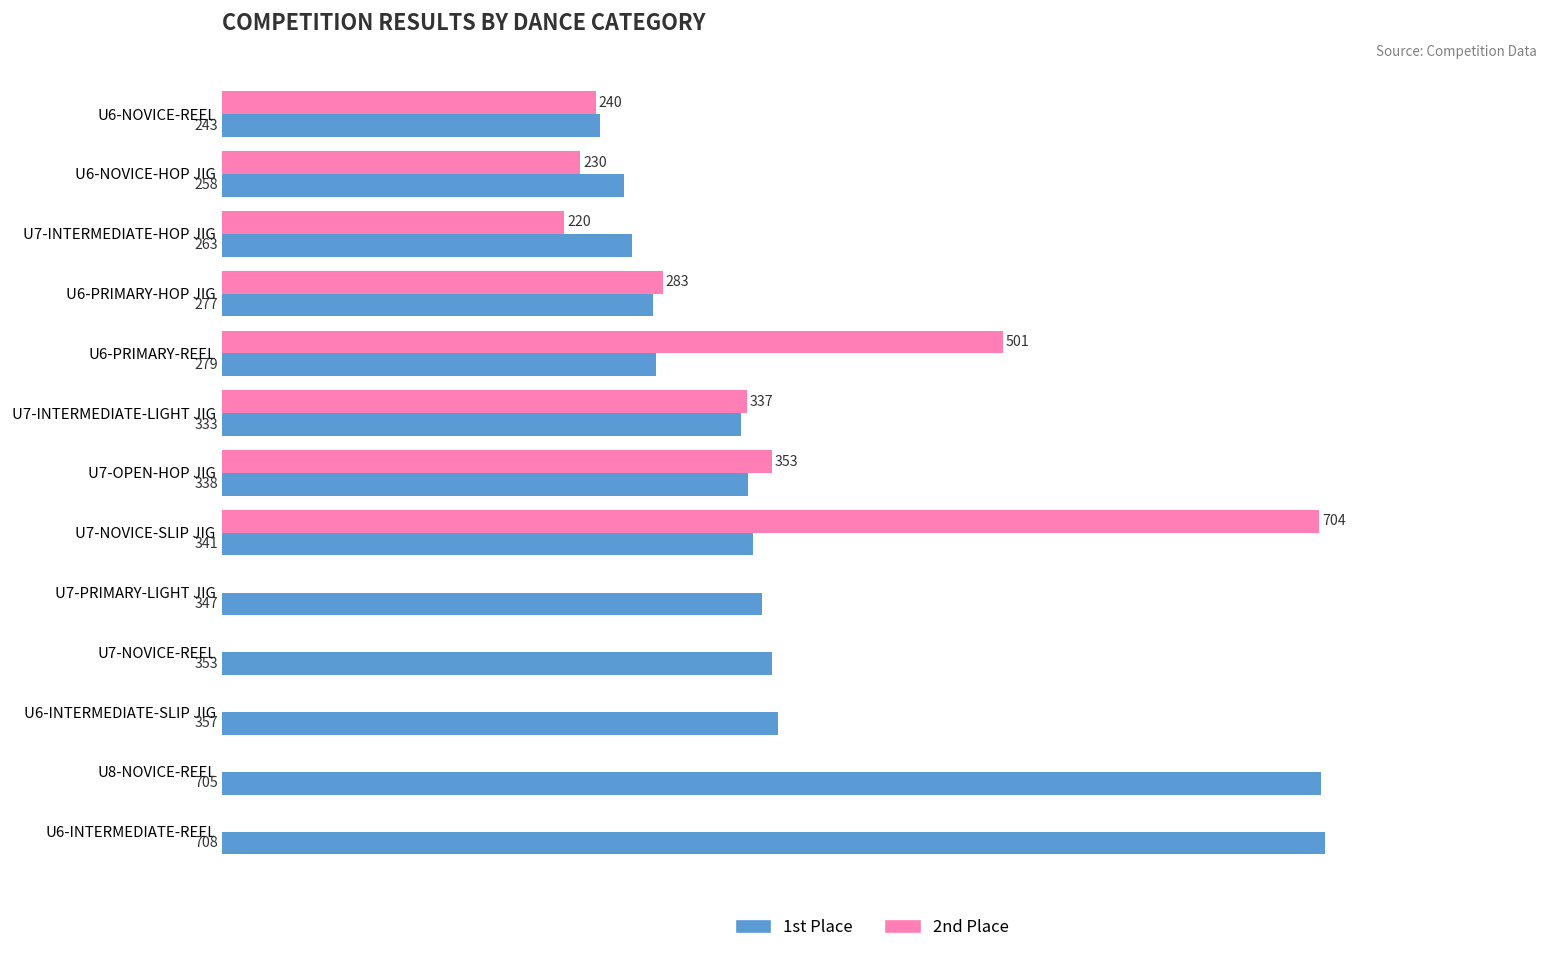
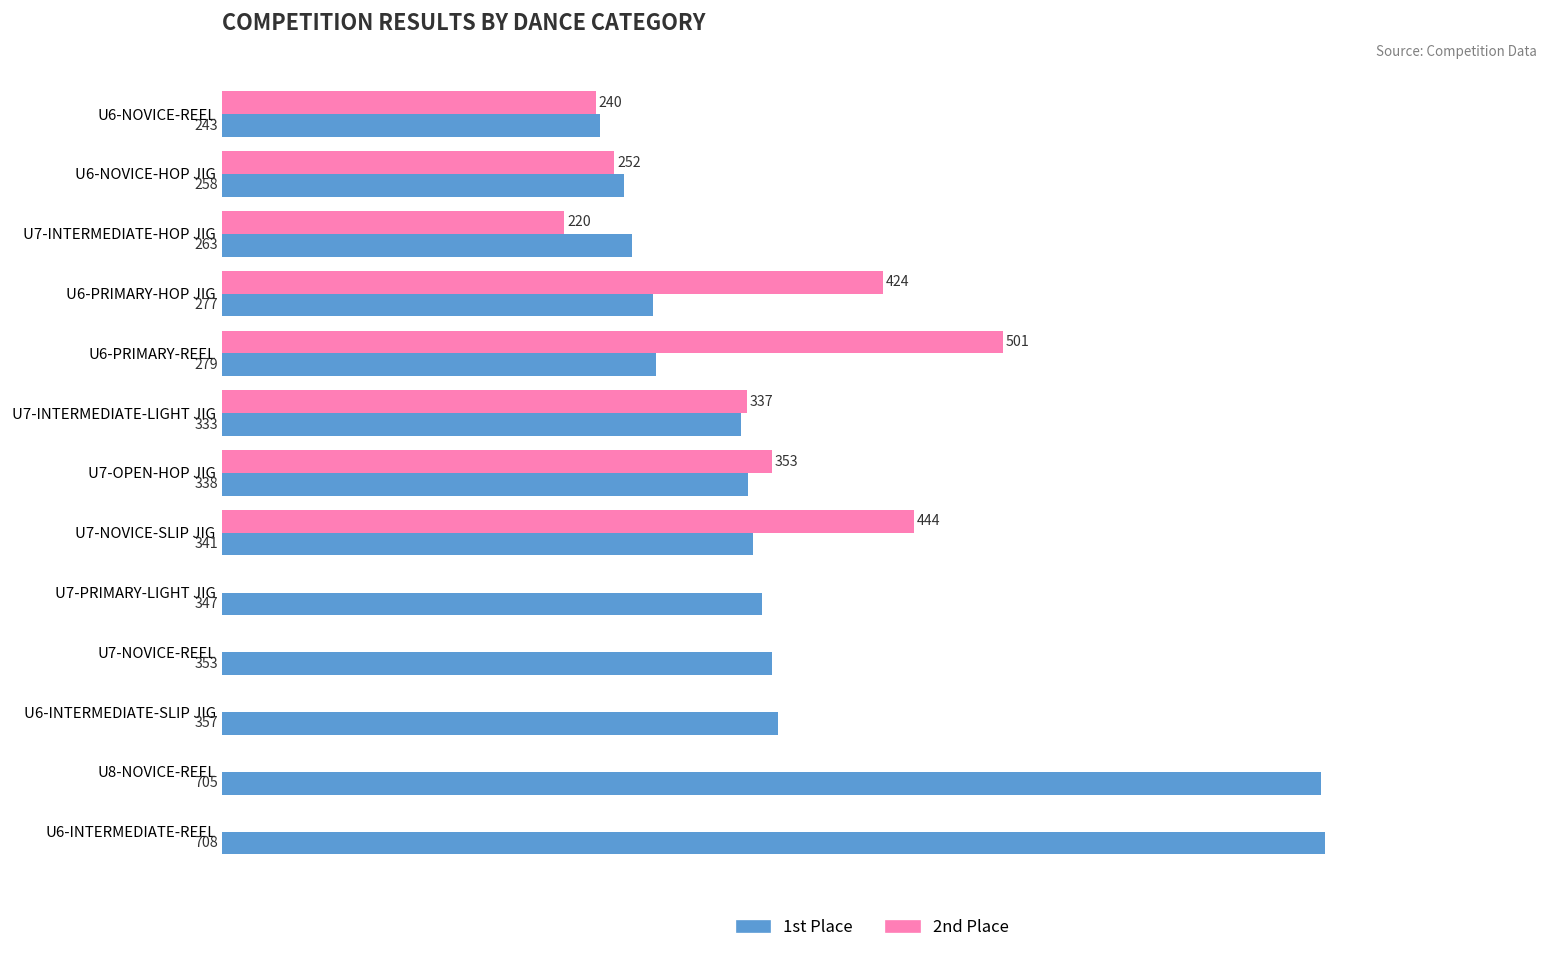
  {
    "2nd Place": {
      "U6-NOVICE-REEL": 240,
-     "U6-NOVICE-HOP JIG": 230,
+     "U6-NOVICE-HOP JIG": 252,
      "U7-INTERMEDIATE-HOP JIG": 220,
-     "U6-PRIMARY-HOP JIG": 283,
+     "U6-PRIMARY-HOP JIG": 424,
      "U6-PRIMARY-REEL": 501,
      "U7-INTERMEDIATE-LIGHT JIG": 337,
      "U7-OPEN-HOP JIG": 353,
-     "U7-NOVICE-SLIP JIG": 704
+     "U7-NOVICE-SLIP JIG": 444
    }
  }
